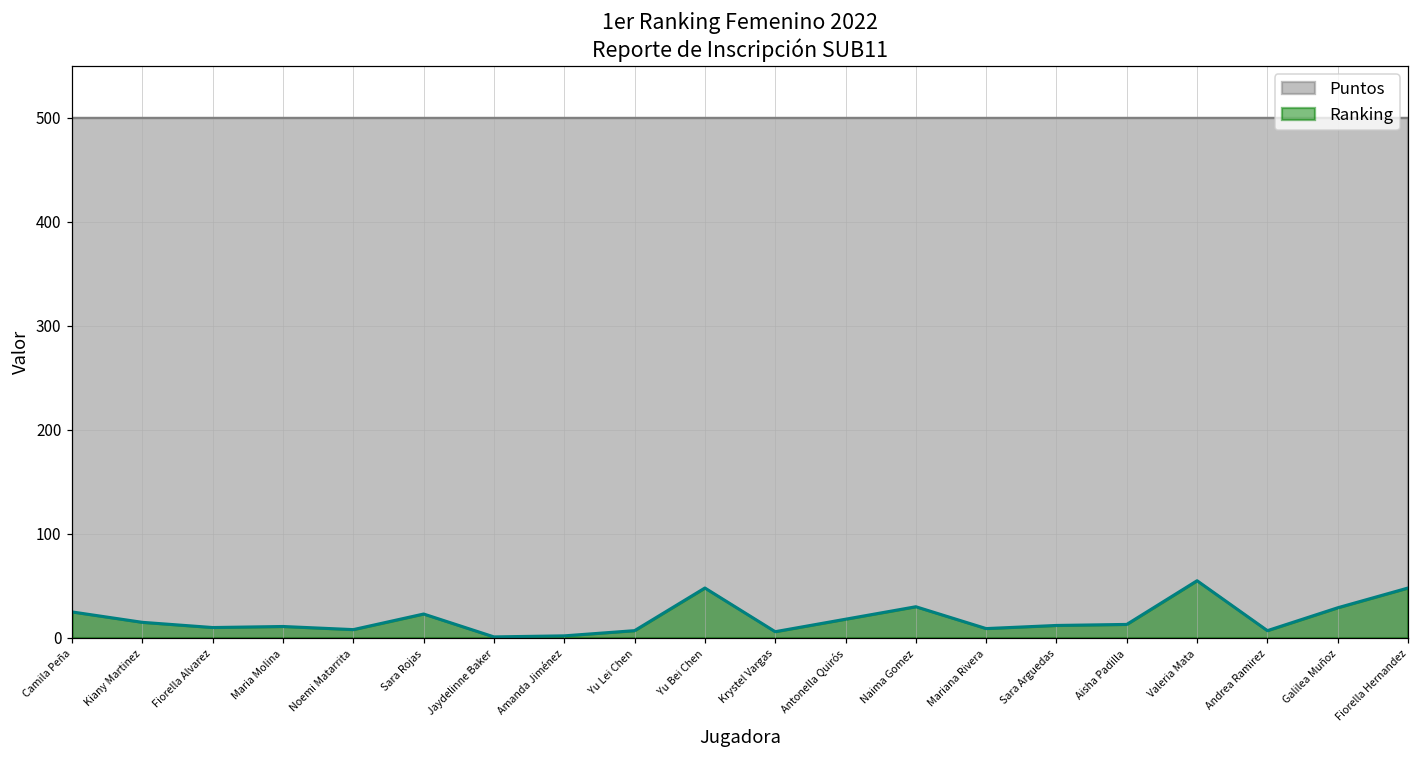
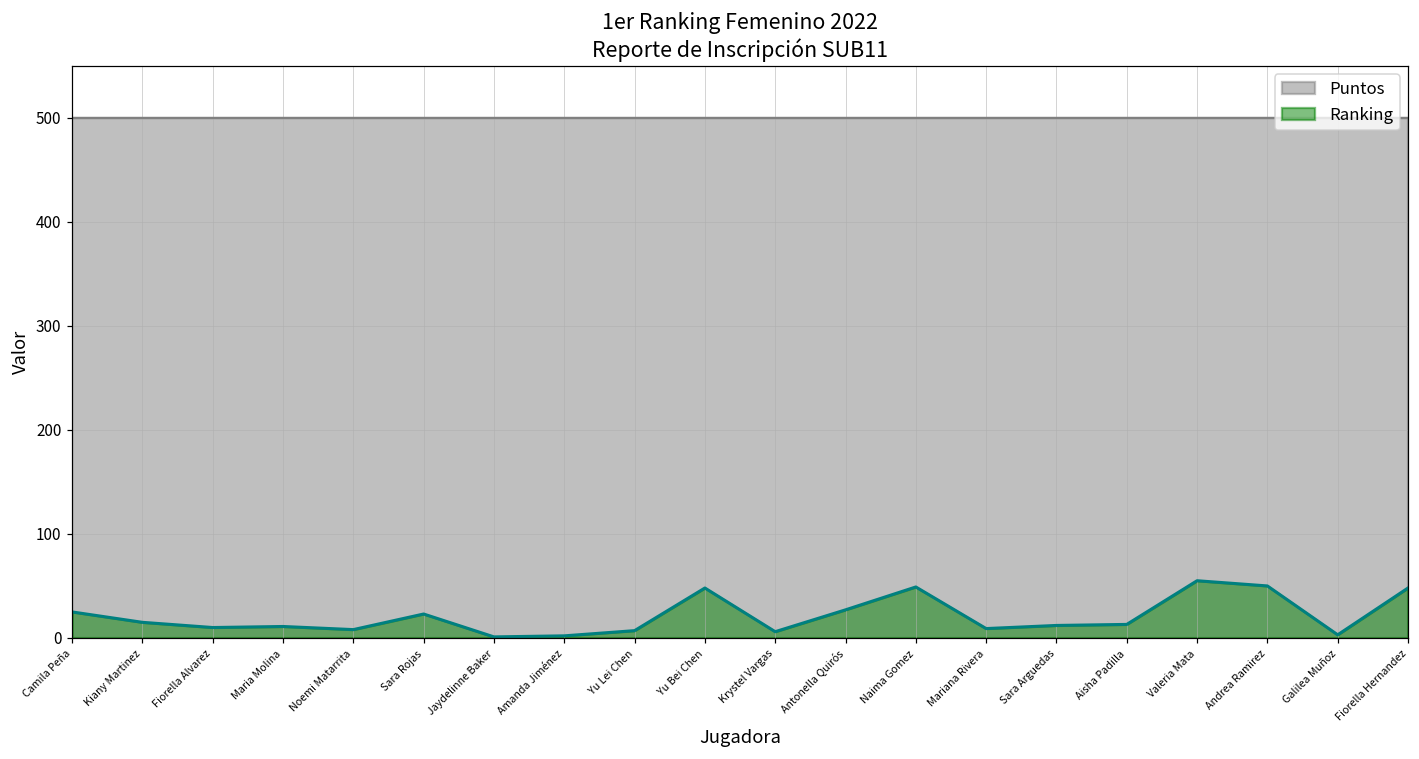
  {
    "Puntos": {
      "Camila Peña": 500,
      "Kiany Martinez": 500,
      "Fiorella Alvarez": 500,
      "Maria Molina": 500,
      "Noemi Matarrita": 500,
      "Sara Rojas": 500,
      "Jaydelinne Baker": 500,
      "Amanda Jiménez": 500,
      "Yu Lei Chen": 500,
      "Yu Bei Chen": 500,
      "Krystel Vargas": 500,
      "Antonella Quirós": 500,
      "Naima Gomez": 500,
      "Mariana Rivera": 500,
      "Sara Arguedas": 500,
      "Aisha Padilla": 500,
      "Valeria Mata": 500,
      "Andrea Ramirez": 500,
      "Fiorella Hernandez": 500
    },
    "Ranking": {
      "Camila Peña": 30,
      "Kiany Martinez": 20,
      "Fiorella Alvarez": 10,
      "Maria Molina": 10,
      "Noemi Matarrita": 10,
      "Sara Rojas": 20,
      "Jaydelinne Baker": 0,
      "Amanda Jiménez": 0,
      "Yu Lei Chen": 10,
      "Yu Bei Chen": 50,
      "Krystel Vargas": 10,
-     "Antonella Quirós": 20,
-     "Naima Gomez": 30,
+     "Antonella Quirós": 30,
+     "Naima Gomez": 50,
      "Mariana Rivera": 10,
      "Sara Arguedas": 10,
      "Aisha Padilla": 10,
      "Valeria Mata": 60,
-     "Andrea Ramirez": 10,
-     "Galilea Muñoz": 30,
+     "Andrea Ramirez": 50,
+     "Galilea Muñoz": 0,
      "Fiorella Hernandez": 50
    }
  }
